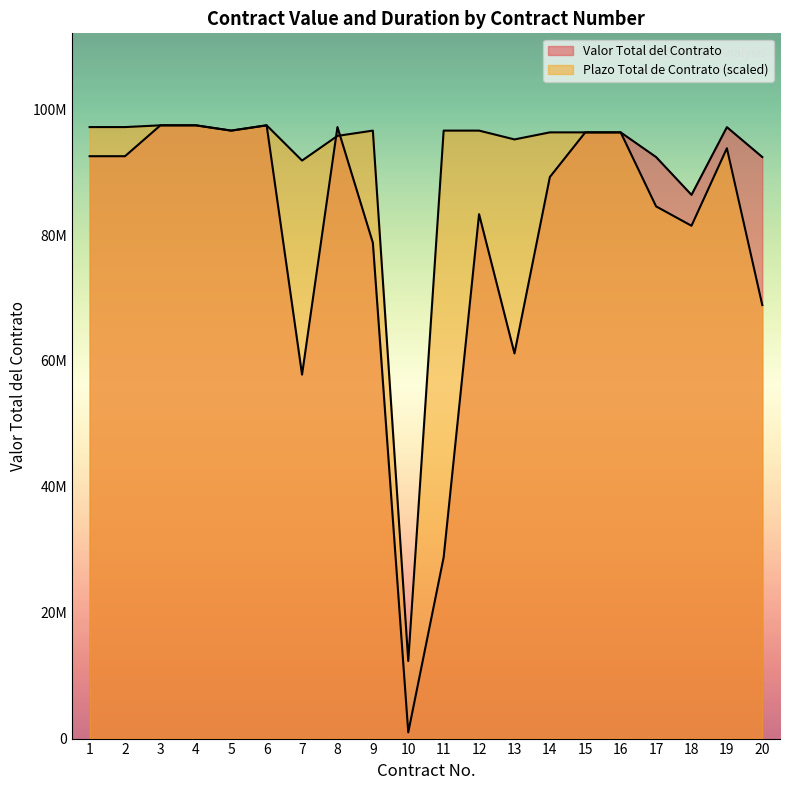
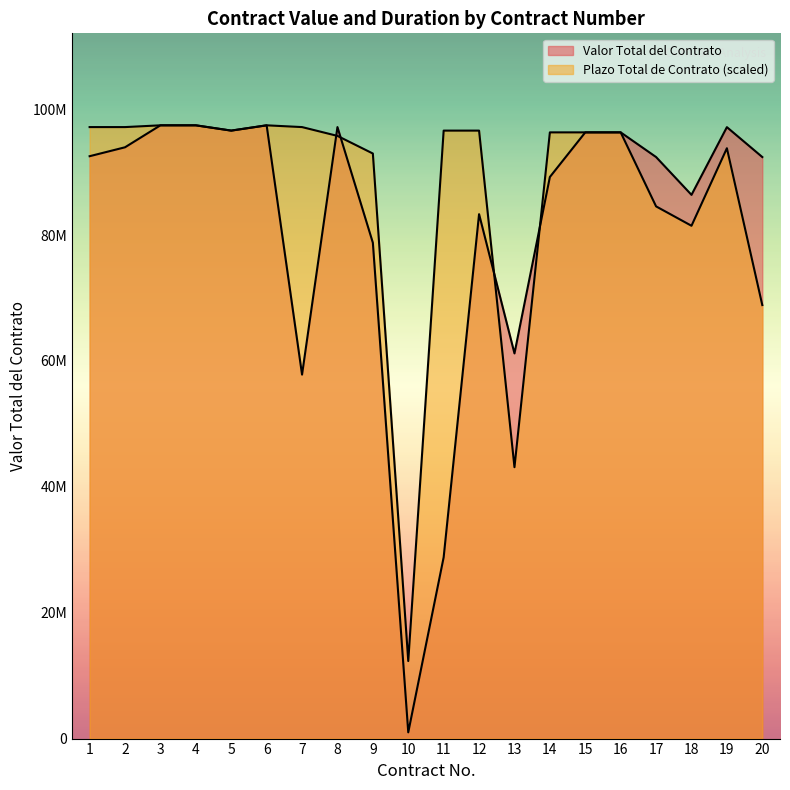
  {
    "Valor Total del Contrato": {
      "1": 93000000,
-     "2": 93000000,
+     "2": 94000000,
      "7": 58000000,
      "8": 97000000,
      "9": 79000000,
      "10": 1000000,
      "11": 29000000,
      "12": 83000000,
      "13": 61000000,
      "14": 89000000,
      "17": 92000000,
      "18": 86000000,
      "19": 97000000,
      "20": 92000000
    },
    "Plazo Total de Contrato (scaled)": {
      "1": 97000000,
      "2": 97000000,
-     "7": 92000000,
+     "7": 97000000,
      "8": 96000000,
-     "9": 97000000,
+     "9": 93000000,
      "10": 12000000,
      "11": 97000000,
      "12": 97000000,
-     "13": 95000000,
+     "13": 43000000,
      "14": 96000000,
      "17": 85000000,
      "18": 81000000,
      "19": 94000000,
      "20": 69000000
    }
  }
